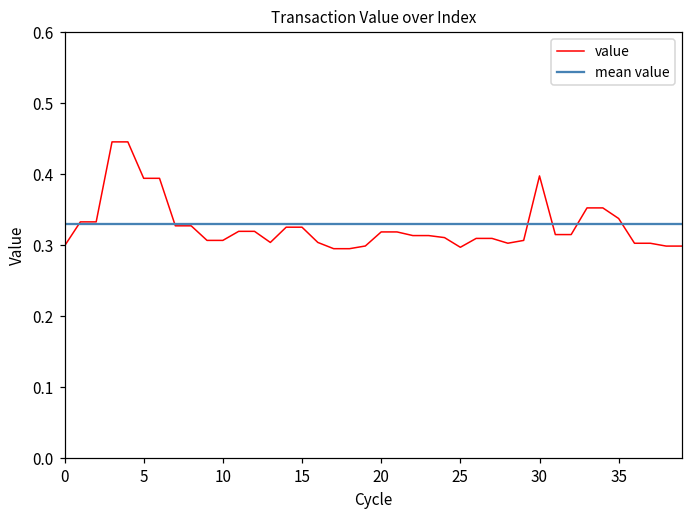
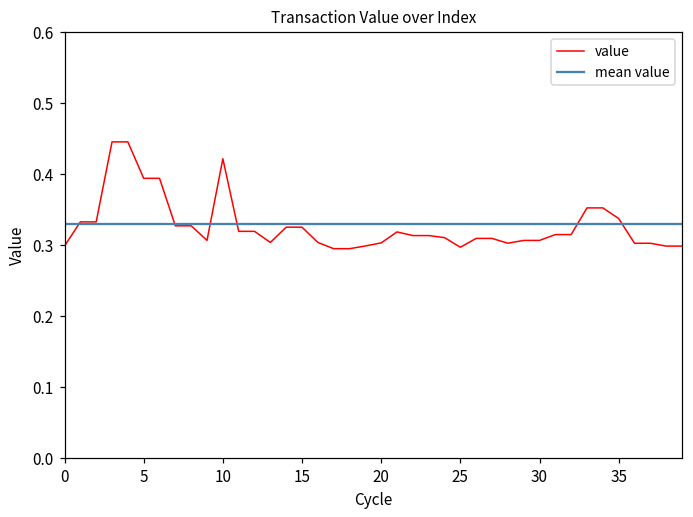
  {
    "value": {
      "0": 0.30,
      "5": 0.39,
-     "10": 0.31,
+     "10": 0.42,
      "15": 0.33,
-     "20": 0.32,
+     "20": 0.30,
      "25": 0.30,
-     "30": 0.40,
+     "30": 0.31,
      "35": 0.34
    },
    "mean value": {
      "0": 0.33,
      "5": 0.33,
      "10": 0.33,
      "15": 0.33,
      "20": 0.33,
      "25": 0.33,
      "30": 0.33,
      "35": 0.33
    }
  }
